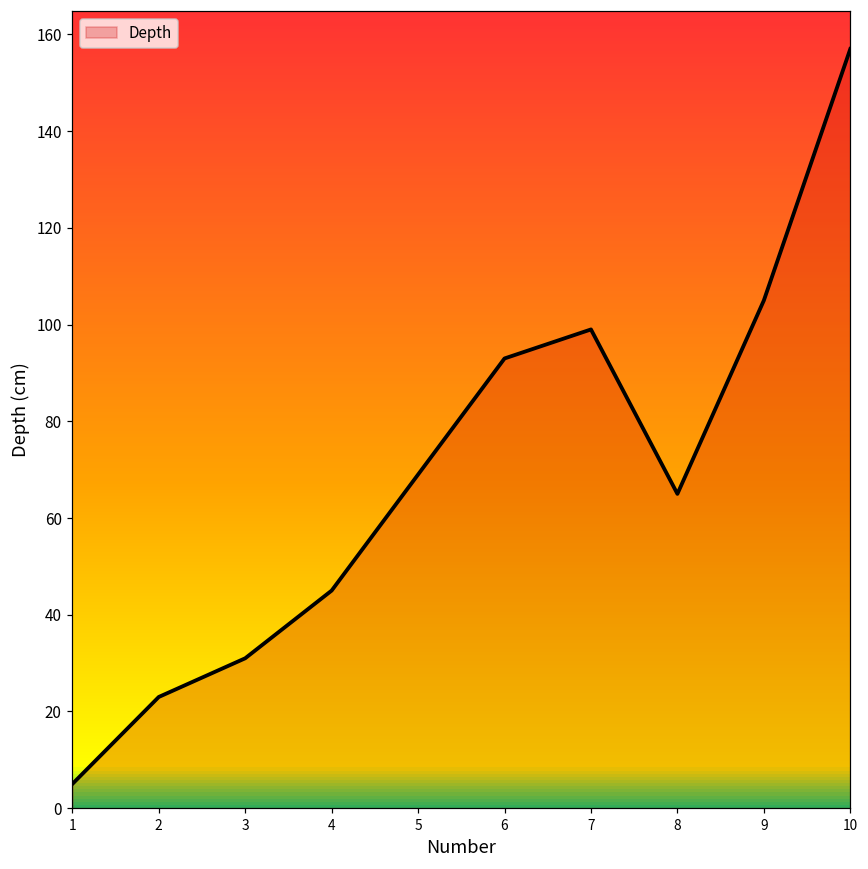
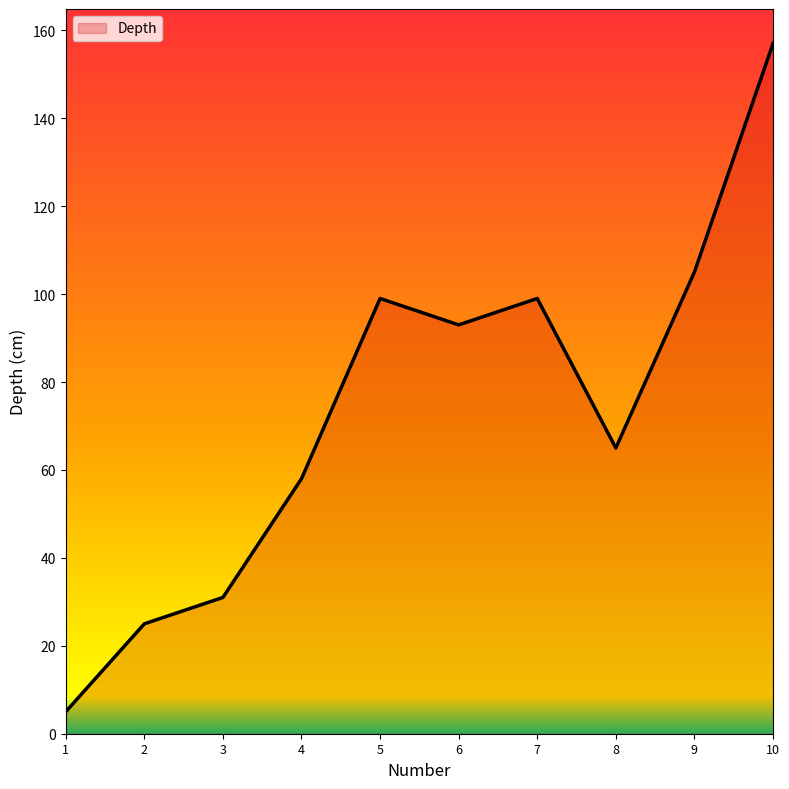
  {
    "1": 5,
-   "2": 23,
+   "2": 25,
    "3": 31,
-   "4": 45,
-   "5": 69,
+   "4": 58,
+   "5": 99,
    "6": 93,
    "7": 99,
    "8": 65,
    "9": 105,
    "10": 157
  }
